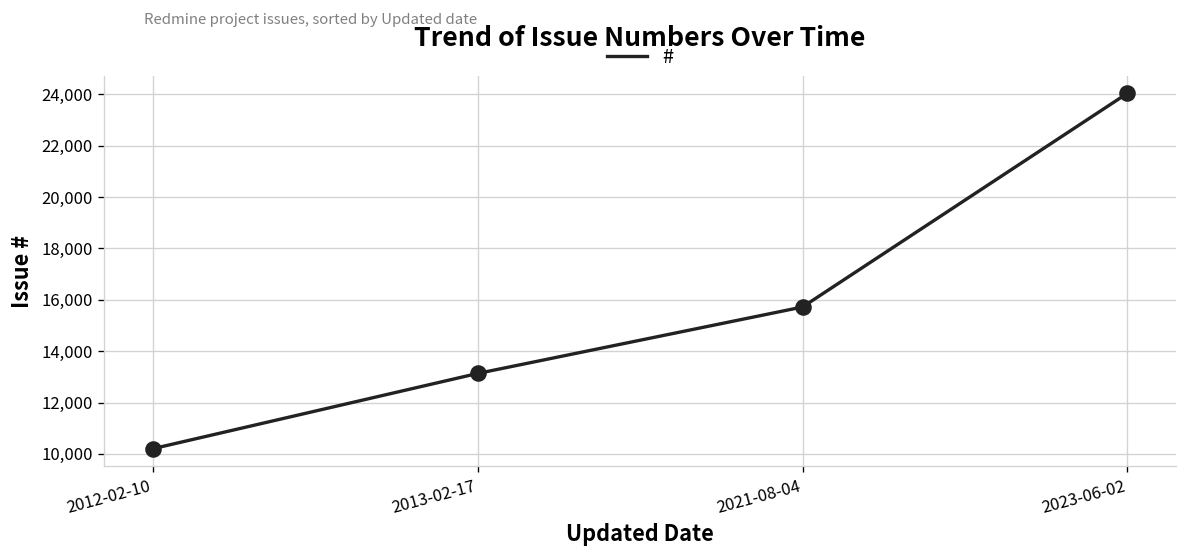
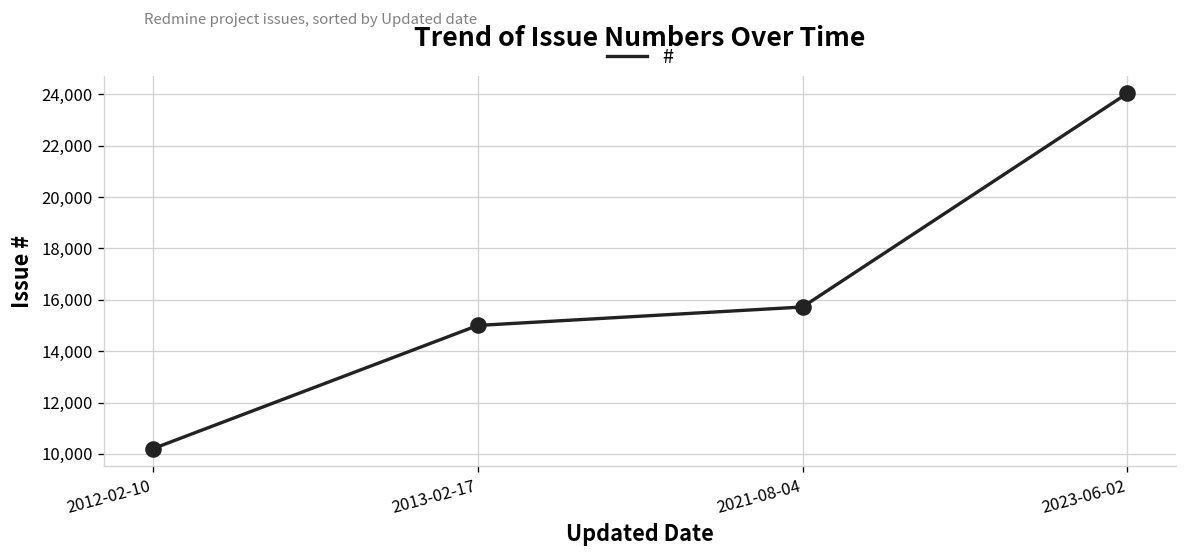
  {
    "2012-02-10": "10,200",
-   "2013-02-17": "13,100",
+   "2013-02-17": "15,000",
    "2021-08-04": "15,700",
    "2023-06-02": "24,000"
  }
